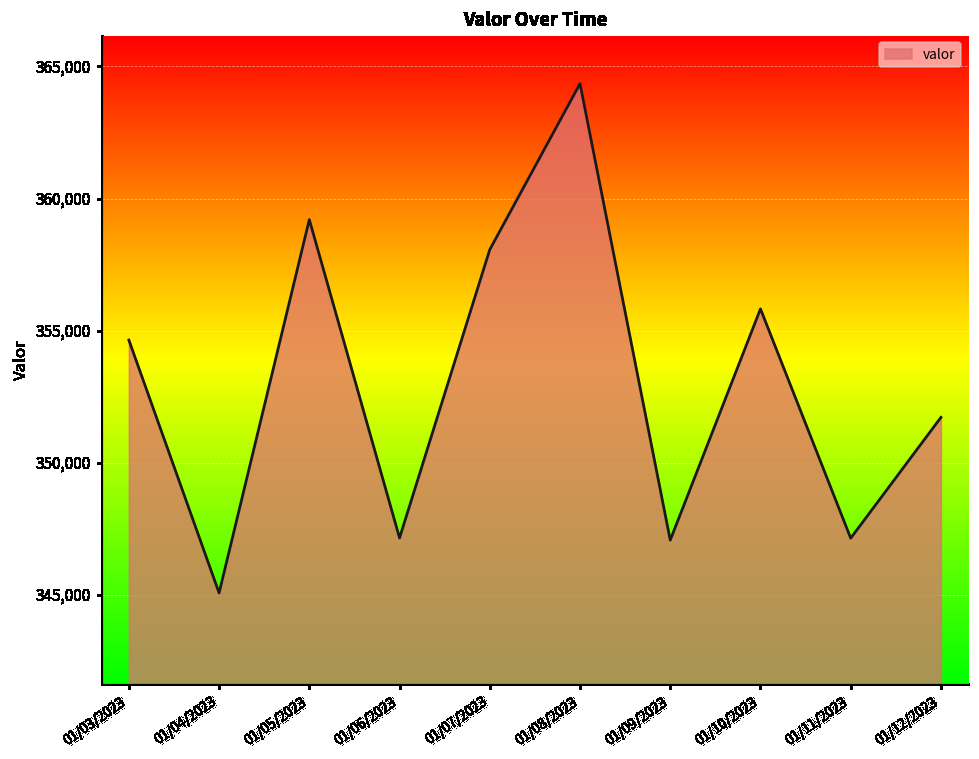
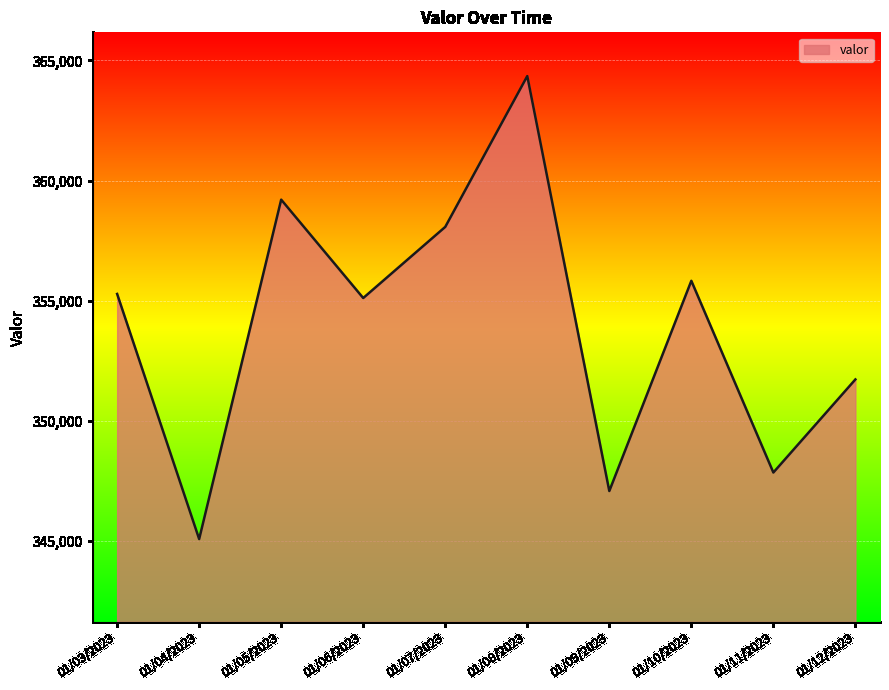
  {
-   "01/03/2023": "354,600",
+   "01/03/2023": "355,300",
    "01/04/2023": "345,100",
    "01/05/2023": "359,200",
-   "01/06/2023": "347,200",
+   "01/06/2023": "355,100",
    "01/07/2023": "358,100",
    "01/08/2023": "364,300",
    "01/09/2023": "347,100",
    "01/10/2023": "355,800",
-   "01/11/2023": "347,100",
+   "01/11/2023": "347,800",
    "01/12/2023": "351,700"
  }
